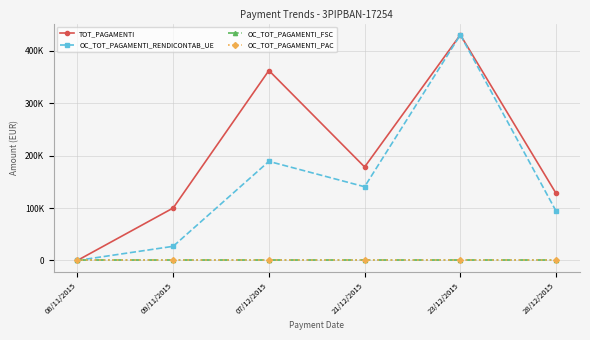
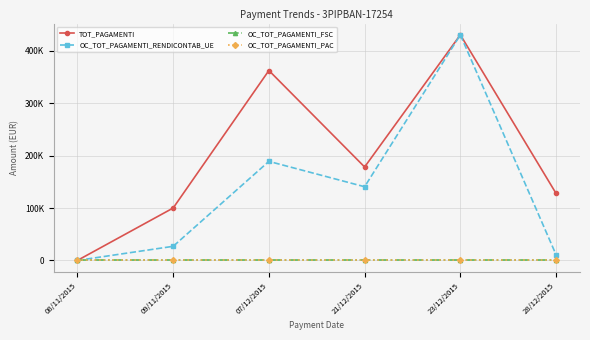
  {
    "TOT_PAGAMENTI": {
      "09/11/2015": 100000,
      "07/12/2015": 360000,
      "21/12/2015": 180000,
      "28/12/2015": 130000
    },
    "OC_TOT_PAGAMENTI_RENDICONTAB_UE": {
      "09/11/2015": 30000,
      "07/12/2015": 190000,
      "21/12/2015": 140000,
-     "28/12/2015": 90000
+     "28/12/2015": 10000
    },
    "OC_TOT_PAGAMENTI_PAC": {
      "09/11/2015": 0,
      "07/12/2015": 0,
      "21/12/2015": 0,
      "23/12/2015": 0,
      "28/12/2015": 0
    }
  }
